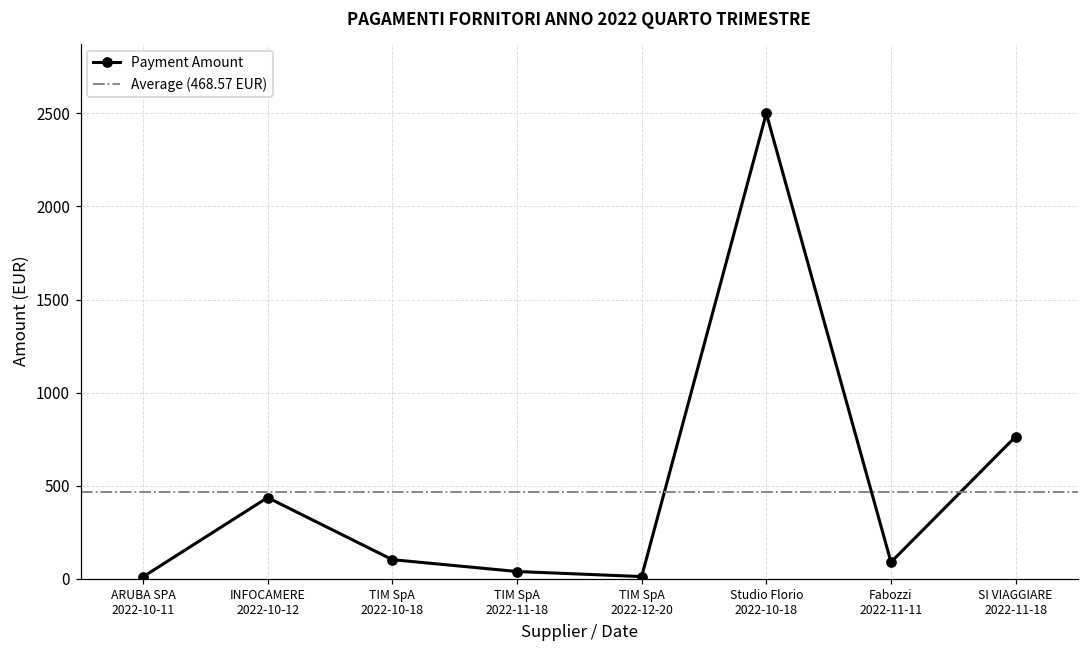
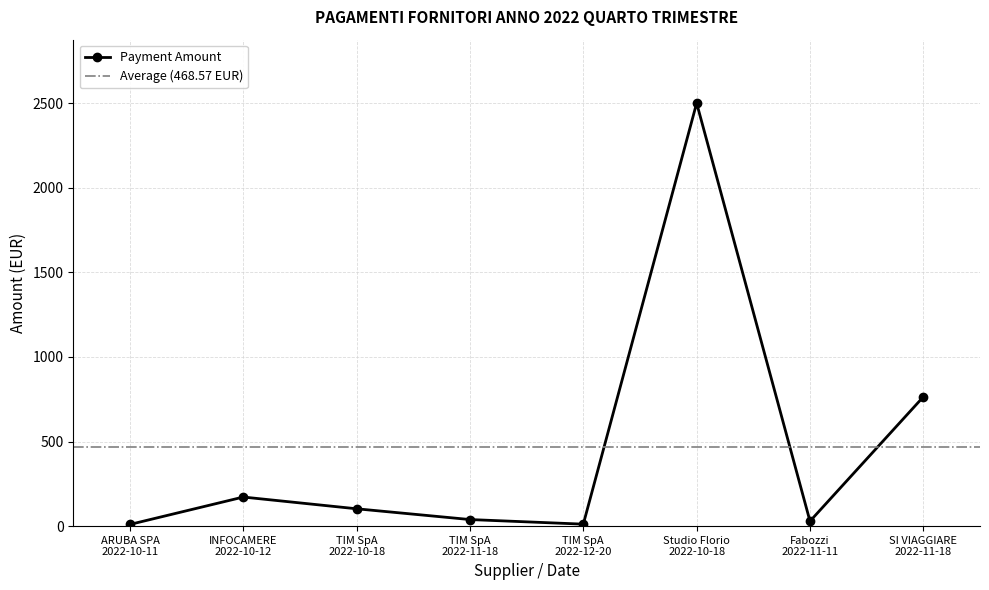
  {
    "ARUBA SPA 2022-10-11": 10,
-   "INFOCAMERE 2022-10-12": 440,
+   "INFOCAMERE 2022-10-12": 170,
    "TIM SpA 2022-10-18": 100,
    "TIM SpA 2022-11-18": 40,
    "TIM SpA 2022-12-20": 10,
    "Studio Florio 2022-10-18": 2500,
-   "Fabozzi 2022-11-11": 90,
+   "Fabozzi 2022-11-11": 30,
    "SI VIAGGIARE 2022-11-18": 760
  }
